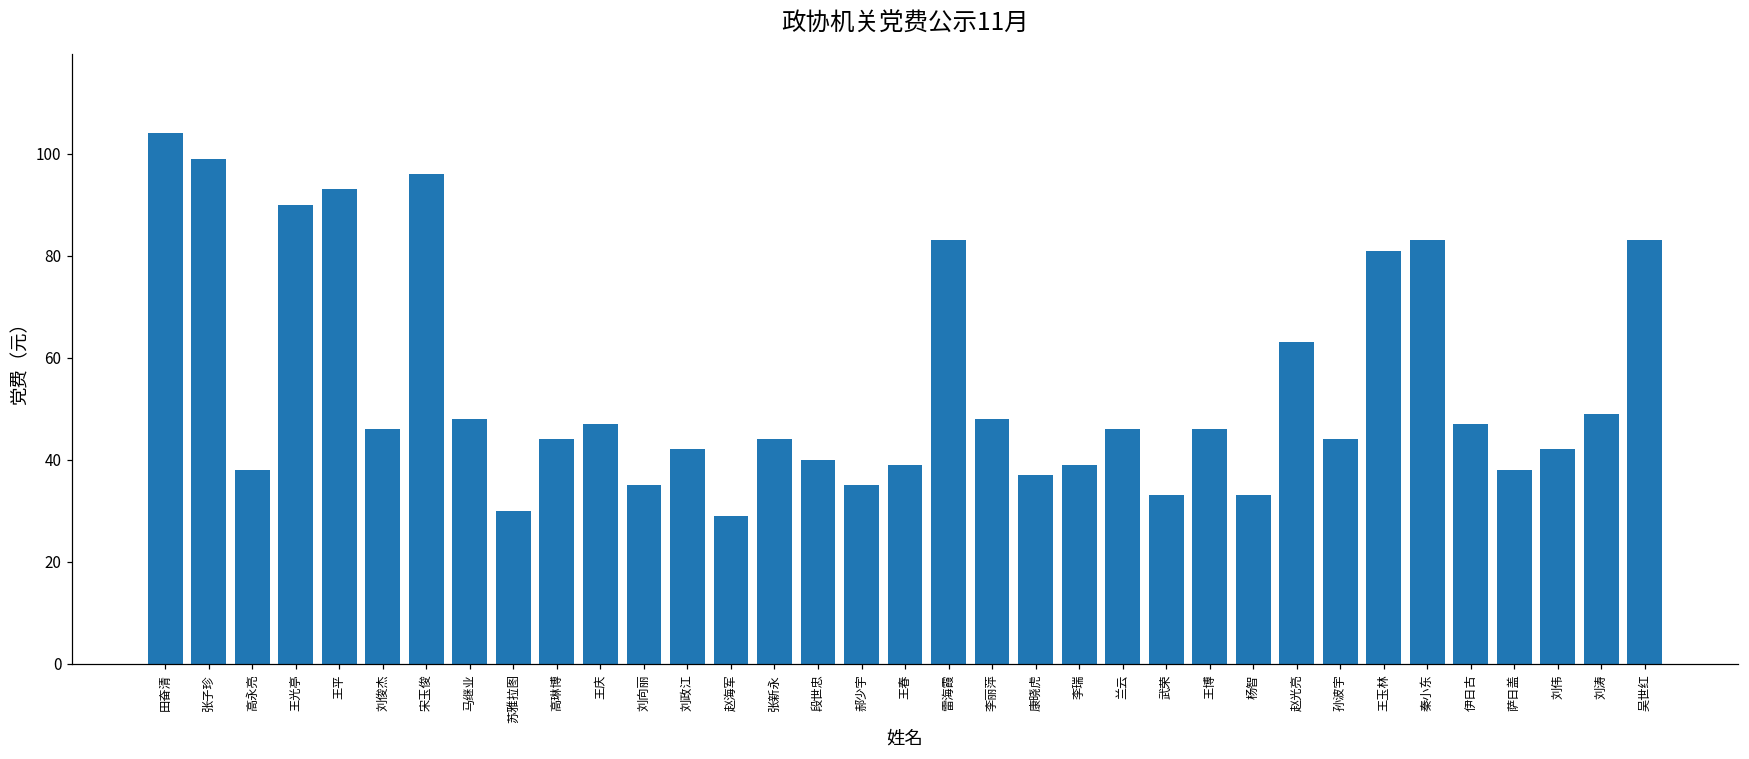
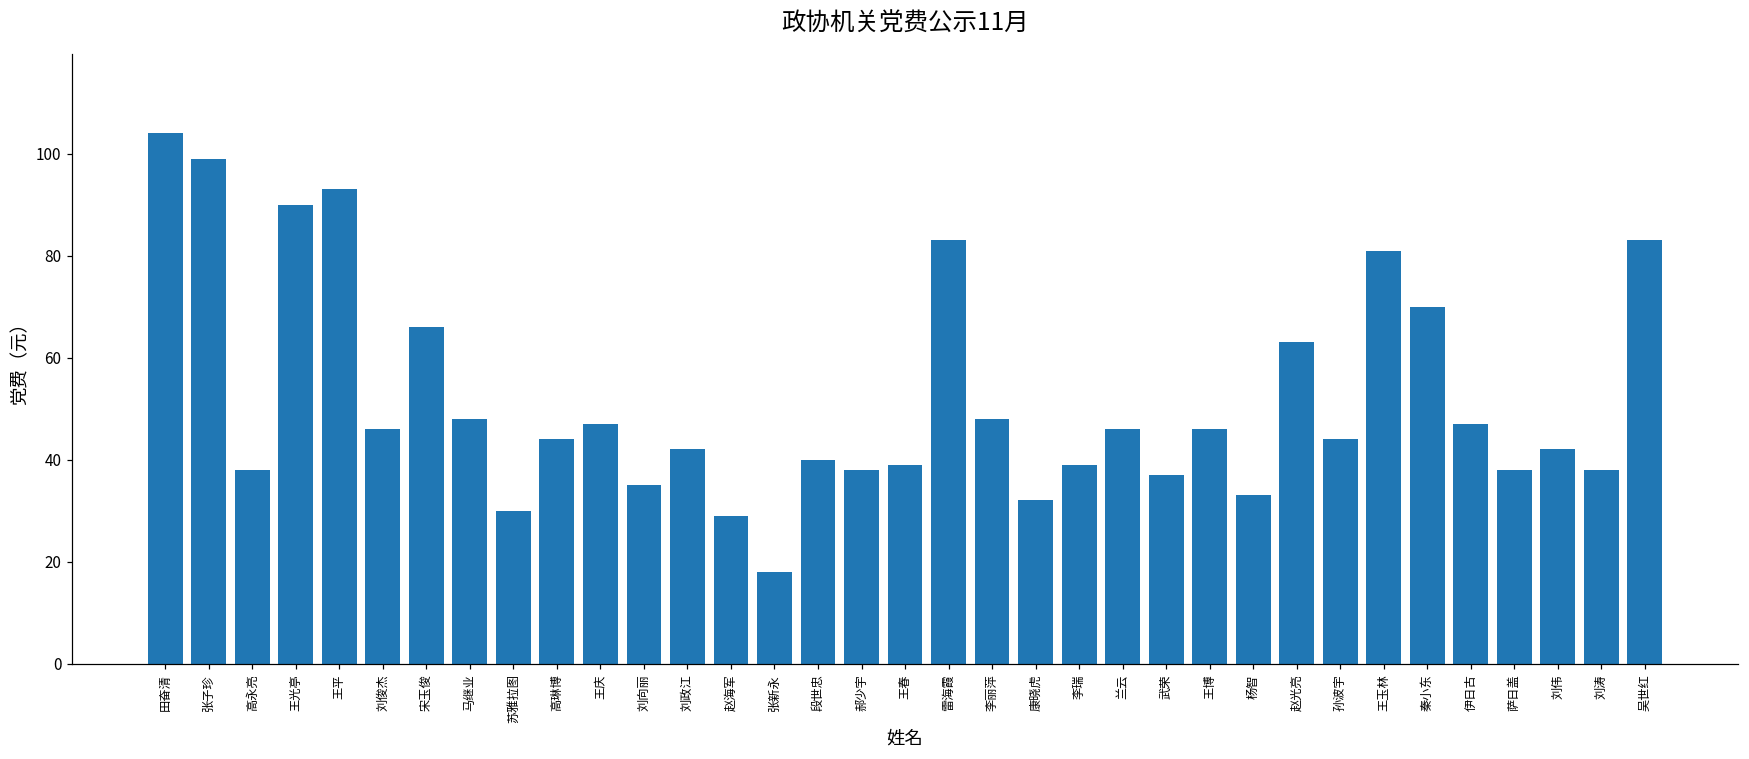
  {
    "田奋清": 104,
    "张子珍": 99,
    "高永亮": 38,
    "王光亭": 90,
    "王平": 93,
    "刘俊杰": 46,
-   "宋玉俊": 96,
+   "宋玉俊": 66,
    "马继业": 48,
    "苏雅拉图": 30,
    "高琳博": 44,
    "王庆": 47,
    "刘向丽": 35,
    "刘政江": 42,
    "赵海军": 29,
-   "张新永": 44,
+   "张新永": 18,
    "段世忠": 40,
-   "郝少宇": 35,
+   "郝少宇": 38,
    "王春": 39,
    "雷海霞": 83,
    "李丽萍": 48,
-   "康晓虎": 37,
+   "康晓虎": 32,
    "李瑞": 39,
    "兰云": 46,
-   "武荣": 33,
+   "武荣": 37,
    "王博": 46,
    "杨智": 33,
    "赵光亮": 63,
    "孙波宇": 44,
    "王玉林": 81,
-   "秦小东": 83,
+   "秦小东": 70,
    "伊日古": 47,
    "萨日盖": 38,
    "刘伟": 42,
-   "刘涛": 49,
+   "刘涛": 38,
    "吴世红": 83
  }
